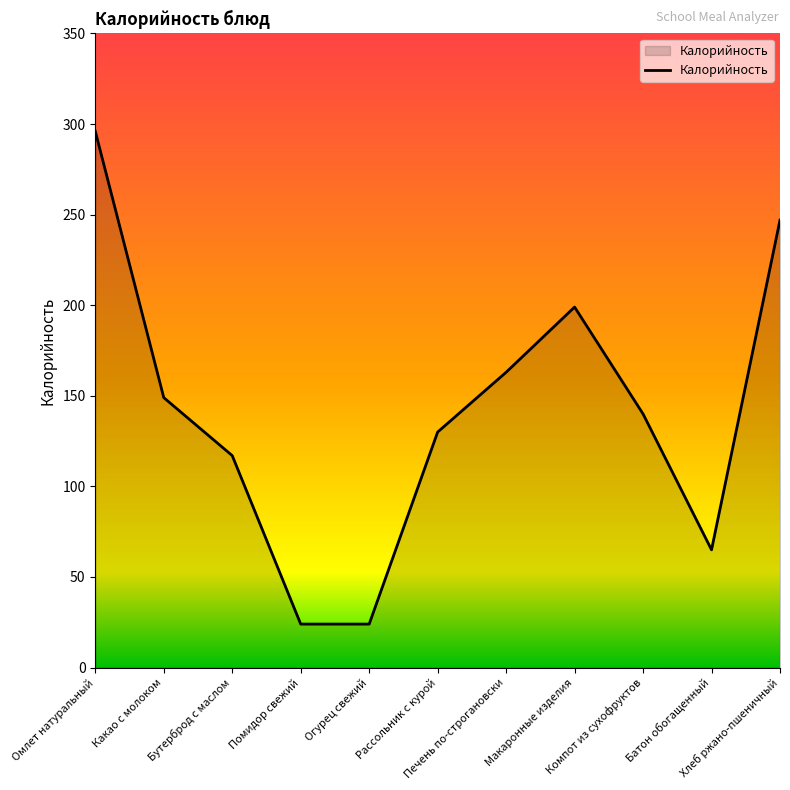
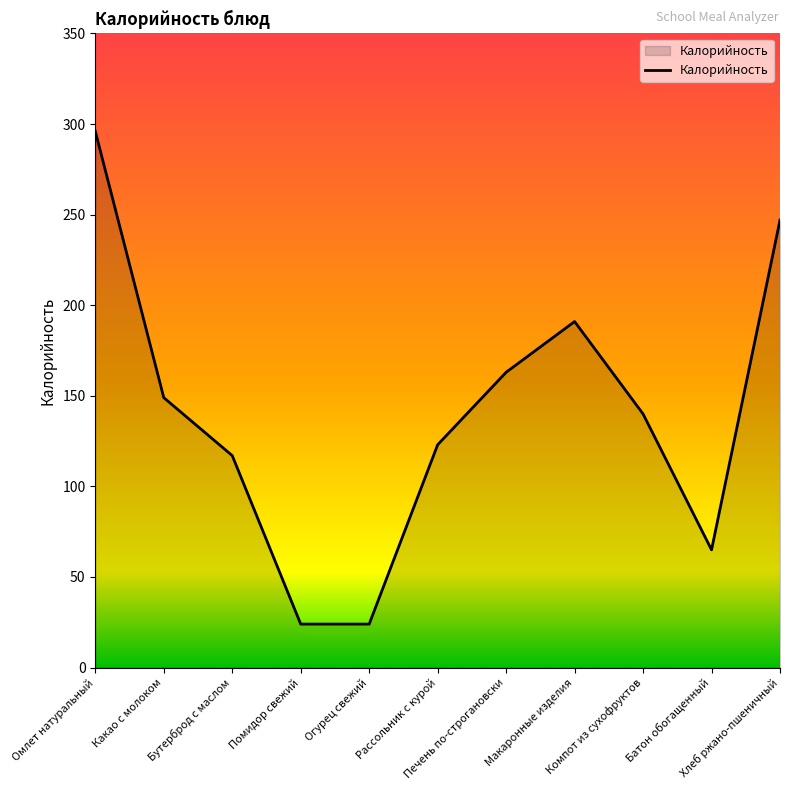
  {
    "Омлет натуральный": 296,
    "Какао с молоком": 149,
    "Бутерброд с маслом": 117,
    "Помидор свежий": 24,
    "Огурец свежий": 24,
-   "Рассольник с курой": 130,
+   "Рассольник с курой": 123,
    "Печень по-строгановски": 163,
-   "Макаронные изделия": 199,
+   "Макаронные изделия": 191,
    "Компот из сухофруктов": 140,
    "Батон обогащенный": 65,
    "Хлеб ржано-пшеничный": 247
  }
